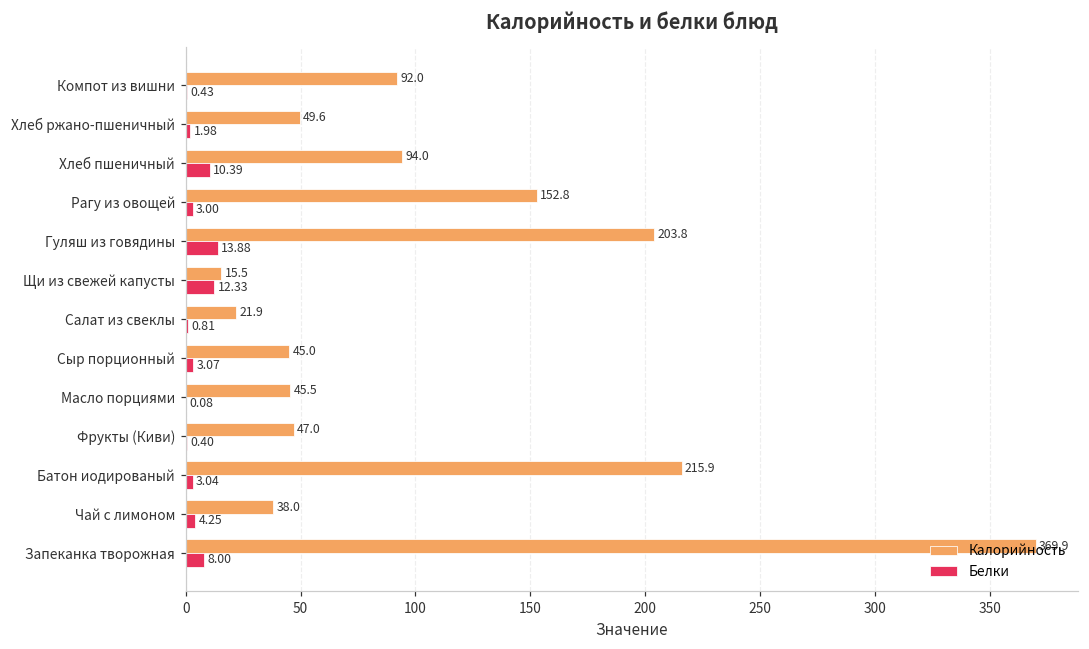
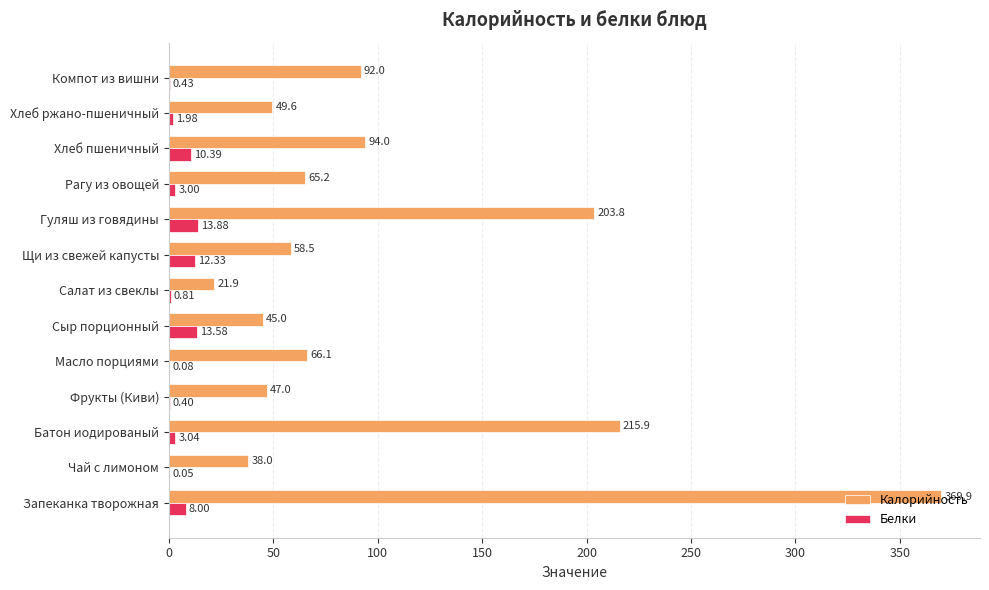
  {
    "Калорийность": {
      "Компот из вишни": 92.0,
      "Хлеб ржано-пшеничный": 49.6,
      "Хлеб пшеничный": 94.0,
-     "Рагу из овощей": 152.8,
+     "Рагу из овощей": 65.2,
      "Гуляш из говядины": 203.8,
-     "Щи из свежей капусты": 15.5,
+     "Щи из свежей капусты": 58.5,
      "Салат из свеклы": 21.9,
      "Сыр порционный": 45.0,
-     "Масло порциями": 45.5,
+     "Масло порциями": 66.1,
      "Фрукты (Киви)": 47.0,
      "Батон иодированый": 215.9,
      "Чай с лимоном": 38.0,
      "Запеканка творожная": 369.9
    },
    "Белки": {
      "Компот из вишни": 0.43,
      "Хлеб ржано-пшеничный": 1.98,
      "Хлеб пшеничный": 10.39,
      "Рагу из овощей": 3.00,
      "Гуляш из говядины": 13.88,
      "Щи из свежей капусты": 12.33,
      "Салат из свеклы": 0.81,
-     "Сыр порционный": 3.07,
+     "Сыр порционный": 13.58,
      "Масло порциями": 0.08,
      "Фрукты (Киви)": 0.40,
      "Батон иодированый": 3.04,
-     "Чай с лимоном": 4.25,
+     "Чай с лимоном": 0.05,
      "Запеканка творожная": 8.00
    }
  }
